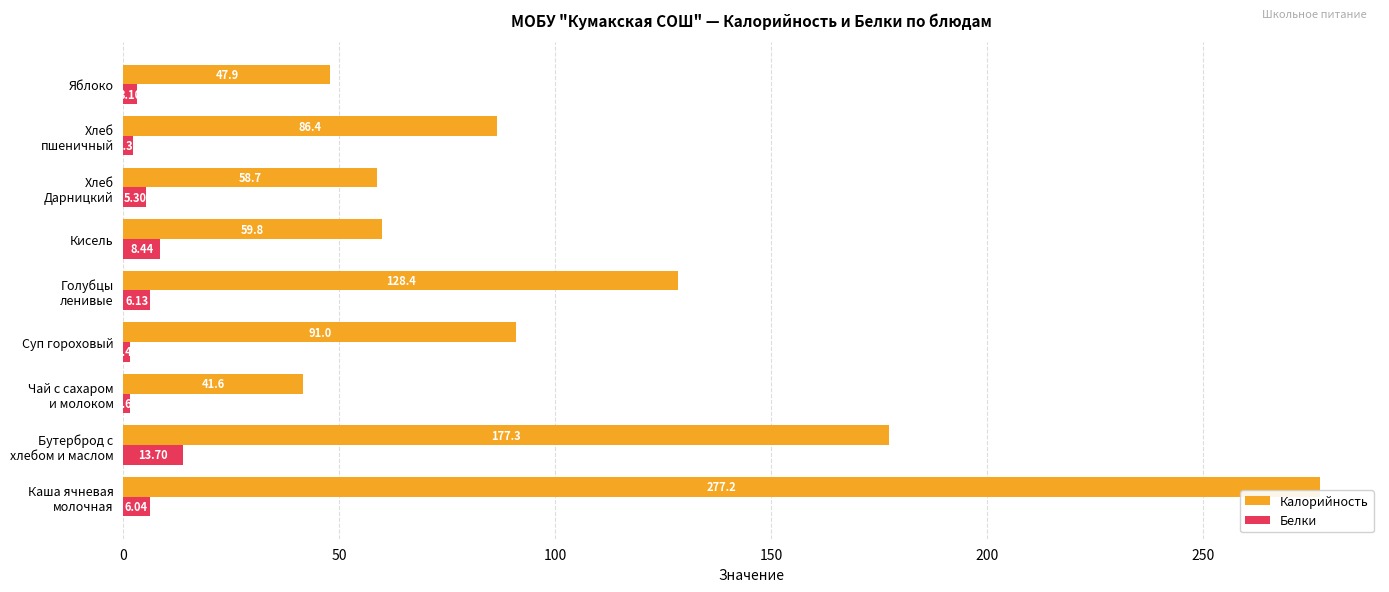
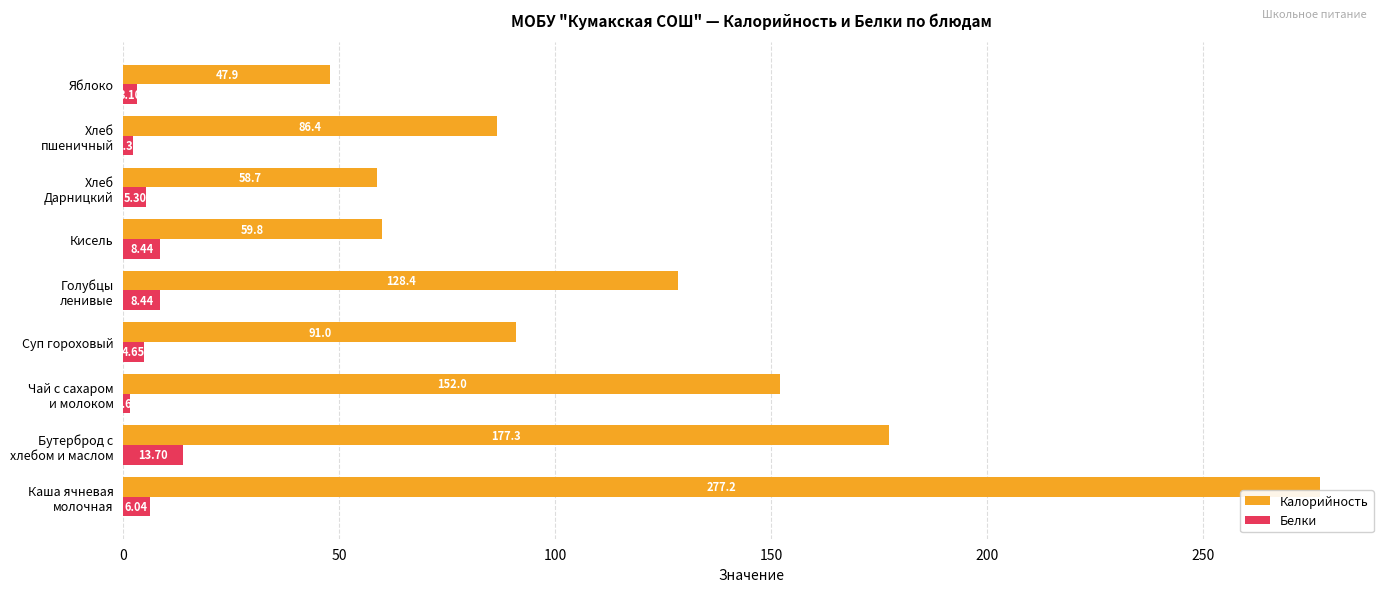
  {
    "Калорийность": {
      "Яблоко": 47.9,
      "Хлеб пшеничный": 86.4,
      "Хлеб Дарницкий": 58.7,
      "Кисель": 59.8,
      "Голубцы ленивые": 128.4,
      "Суп гороховый": 91.0,
-     "Чай с сахаром и молоком": 41.6,
+     "Чай с сахаром и молоком": 152.0,
      "Бутерброд с хлебом и маслом": 177.3,
      "Каша ячневая молочная": 277.2
    },
    "Белки": {
      "Яблоко": 3.10,
      "Хлеб Дарницкий": 5.30,
      "Кисель": 8.44,
-     "Голубцы ленивые": 6.13,
-     "Суп гороховый": 1,
+     "Голубцы ленивые": 8.44,
+     "Суп гороховый": 5,
      "Бутерброд с хлебом и маслом": 13.70,
      "Каша ячневая молочная": 6.04
    }
  }
